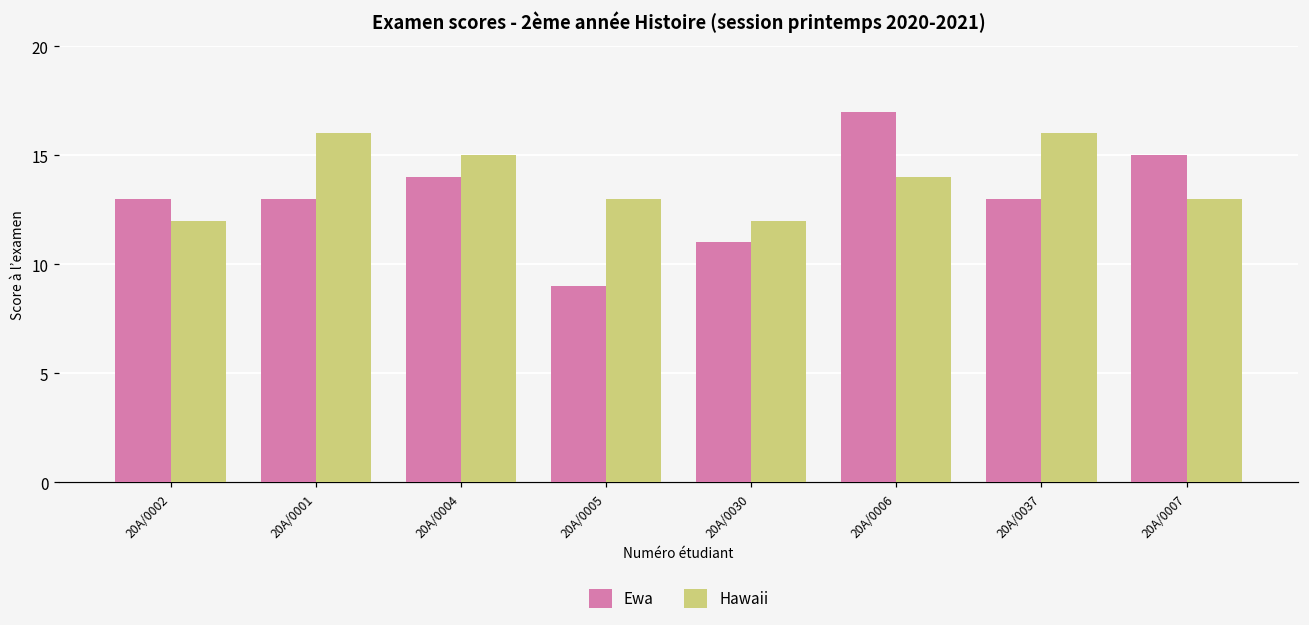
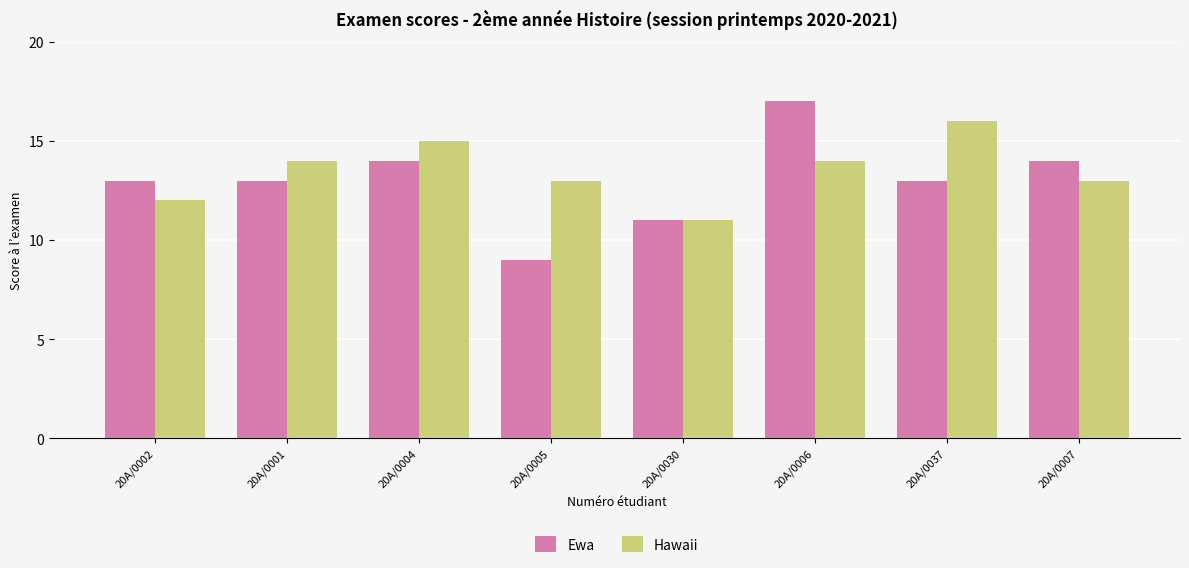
  {
    "Ewa": {
      "20A/0002": 13,
      "20A/0001": 13,
      "20A/0004": 14,
      "20A/0005": 9,
      "20A/0030": 11,
      "20A/0006": 17,
      "20A/0037": 13,
-     "20A/0007": 15
+     "20A/0007": 14
    },
    "Hawaii": {
      "20A/0002": 12,
-     "20A/0001": 16,
+     "20A/0001": 14,
      "20A/0004": 15,
      "20A/0005": 13,
-     "20A/0030": 12,
+     "20A/0030": 11,
      "20A/0006": 14,
      "20A/0037": 16,
      "20A/0007": 13
    }
  }
